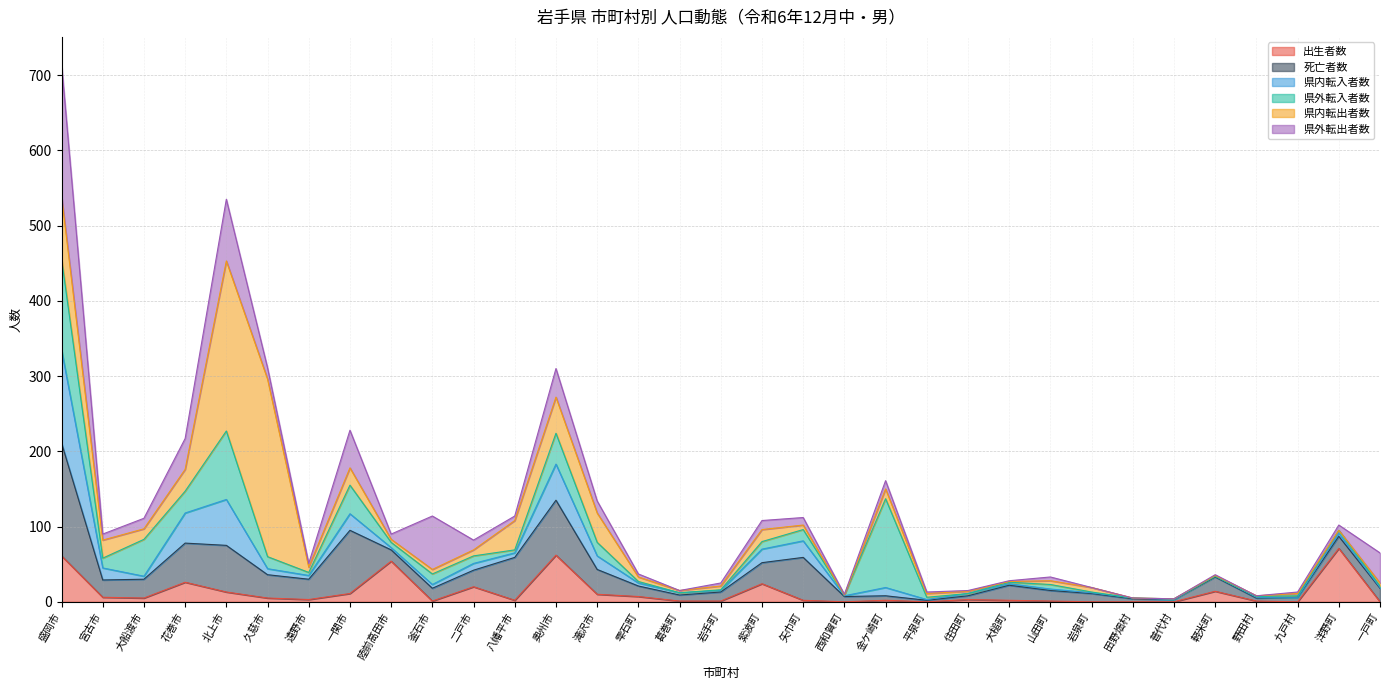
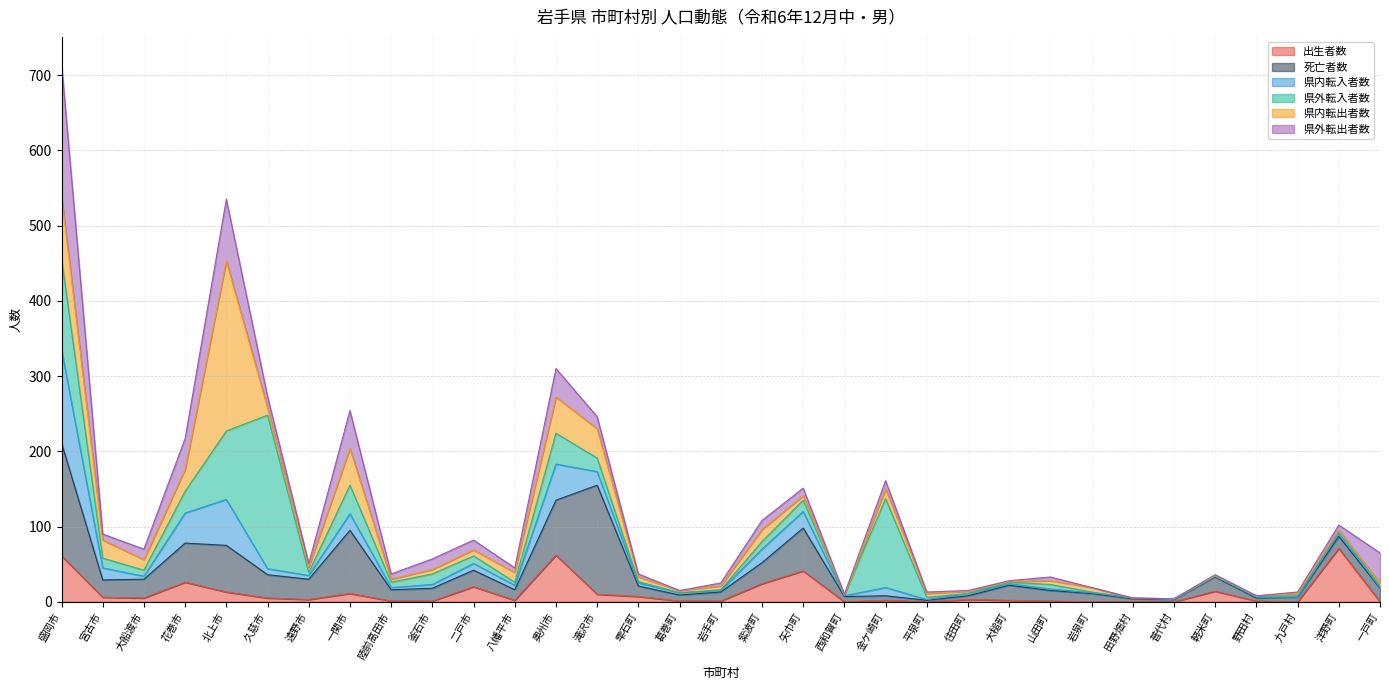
  {
    "出生者数": {
      "盛岡市": 60,
      "宮古市": 10,
      "大船渡市": 10,
      "花巻市": 30,
      "北上市": 10,
      "久慈市": 10,
      "遠野市": 0,
      "一関市": 10,
-     "陸前高田市": 50,
+     "陸前高田市": 0,
      "釜石市": 0,
      "二戸市": 20,
      "八幡平市": 0,
      "奥州市": 60,
      "滝沢市": 10,
      "雫石町": 10,
      "葛巻町": 0,
      "岩手町": 0,
      "紫波町": 20,
-     "矢巾町": 0,
+     "矢巾町": 40,
      "西和賀町": 0,
      "金ケ崎町": 0,
      "住田町": 0,
      "大槌町": 0,
      "山田町": 0,
      "岩泉町": 0,
      "田野畑村": 0,
      "軽米町": 10,
      "野田村": 0,
      "九戸村": 0,
      "洋野町": 70,
      "一戸町": 0
    },
    "死亡者数": {
      "盛岡市": 150,
      "宮古市": 20,
      "大船渡市": 30,
      "花巻市": 50,
      "北上市": 60,
      "久慈市": 30,
      "遠野市": 30,
      "一関市": 80,
      "釜石市": 20,
      "二戸市": 20,
-     "八幡平市": 60,
+     "八幡平市": 10,
      "奥州市": 70,
-     "滝沢市": 30,
+     "滝沢市": 150,
      "雫石町": 10,
      "紫波町": 30,
      "矢巾町": 60,
      "金ケ崎町": 10,
      "洋野町": 20
    },
    "県内転入者数": {
      "盛岡市": 120,
      "宮古市": 20,
      "大船渡市": 0,
      "花巻市": 40,
      "北上市": 60,
      "久慈市": 10,
      "遠野市": 10,
      "一関市": 20,
      "釜石市": 10,
      "二戸市": 10,
      "八幡平市": 10,
      "奥州市": 50,
      "滝沢市": 20,
      "紫波町": 20,
      "矢巾町": 20,
      "金ケ崎町": 10,
      "洋野町": 0
    },
    "県外転入者数": {
      "盛岡市": 120,
      "宮古市": 10,
-     "大船渡市": 50,
+     "大船渡市": 10,
      "花巻市": 30,
      "北上市": 90,
-     "久慈市": 20,
+     "久慈市": 200,
      "遠野市": 0,
      "一関市": 40,
      "陸前高田市": 10,
      "釜石市": 10,
      "二戸市": 10,
      "八幡平市": 0,
      "奥州市": 40,
      "滝沢市": 20,
      "紫波町": 10,
      "矢巾町": 20,
      "金ケ崎町": 120,
      "山田町": 10
    },
    "県内転出者数": {
      "盛岡市": 80,
      "宮古市": 20,
      "大船渡市": 10,
      "花巻市": 30,
      "北上市": 230,
-     "久慈市": 240,
+     "久慈市": 10,
      "遠野市": 10,
-     "一関市": 20,
+     "一関市": 50,
      "陸前高田市": 0,
      "釜石市": 10,
      "二戸市": 10,
-     "八幡平市": 40,
+     "八幡平市": 10,
      "奥州市": 50,
      "滝沢市": 40,
      "雫石町": 10,
      "岩手町": 10,
      "紫波町": 20,
      "矢巾町": 10,
      "金ケ崎町": 10,
      "山田町": 10,
      "一戸町": 0
    },
    "県外転出者数": {
      "盛岡市": 180,
      "宮古市": 10,
      "大船渡市": 10,
      "花巻市": 40,
      "北上市": 80,
      "久慈市": 20,
      "遠野市": 10,
      "一関市": 50,
      "陸前高田市": 10,
-     "釜石市": 70,
+     "釜石市": 10,
      "二戸市": 10,
      "八幡平市": 10,
      "奥州市": 40,
      "滝沢市": 20,
      "雫石町": 0,
      "岩手町": 0,
      "紫波町": 10,
      "矢巾町": 10,
      "金ケ崎町": 10,
      "山田町": 10,
      "洋野町": 10,
      "一戸町": 40
    }
  }
